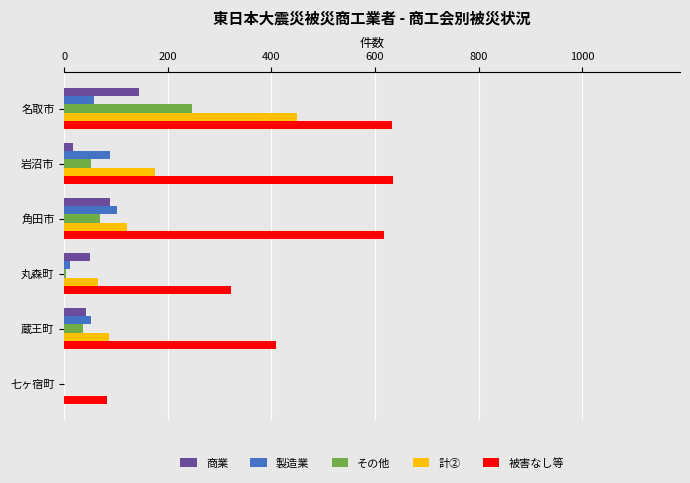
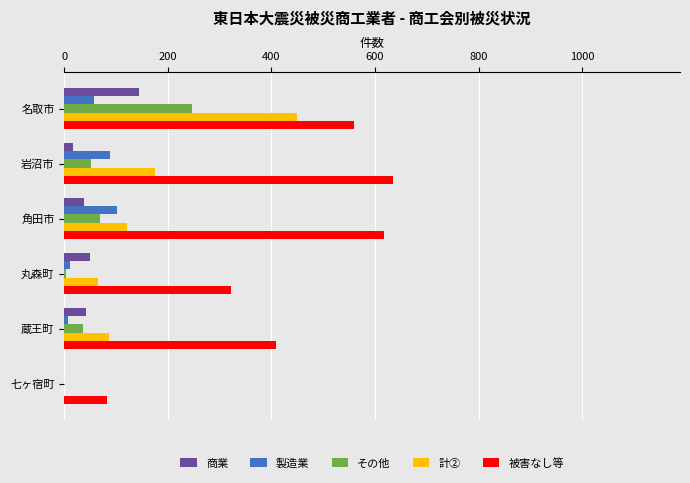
  {
    "商業": {
      "名取市": 150,
      "岩沼市": 20,
-     "角田市": 90,
+     "角田市": 40,
      "丸森町": 50,
      "蔵王町": 40,
      "七ヶ宿町": 0
    },
    "製造業": {
      "名取市": 60,
      "岩沼市": 90,
      "角田市": 100,
      "丸森町": 10,
-     "蔵王町": 50,
+     "蔵王町": 10,
      "七ヶ宿町": 0
    },
    "その他": {
      "名取市": 250,
      "岩沼市": 50,
      "角田市": 70,
      "蔵王町": 40,
      "七ヶ宿町": 0
    },
    "計②": {
      "名取市": 450,
      "岩沼市": 180,
      "角田市": 120,
      "丸森町": 70,
      "蔵王町": 90,
      "七ヶ宿町": 0
    },
    "被害なし等": {
-     "名取市": 630,
+     "名取市": 560,
      "岩沼市": 640,
      "角田市": 620,
      "丸森町": 320,
      "蔵王町": 410,
      "七ヶ宿町": 80
    }
  }
